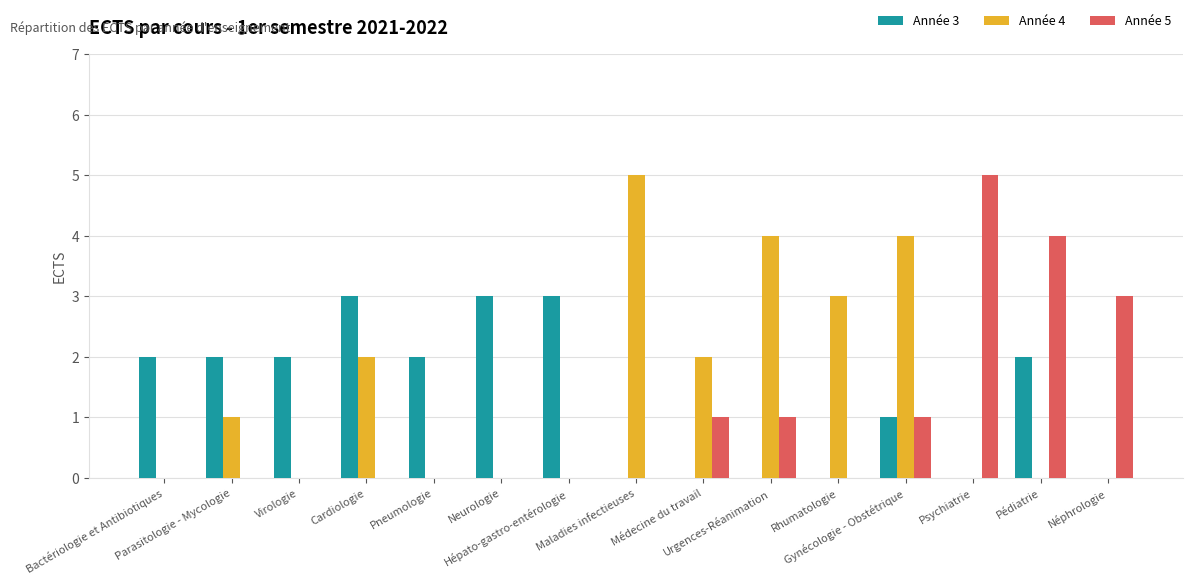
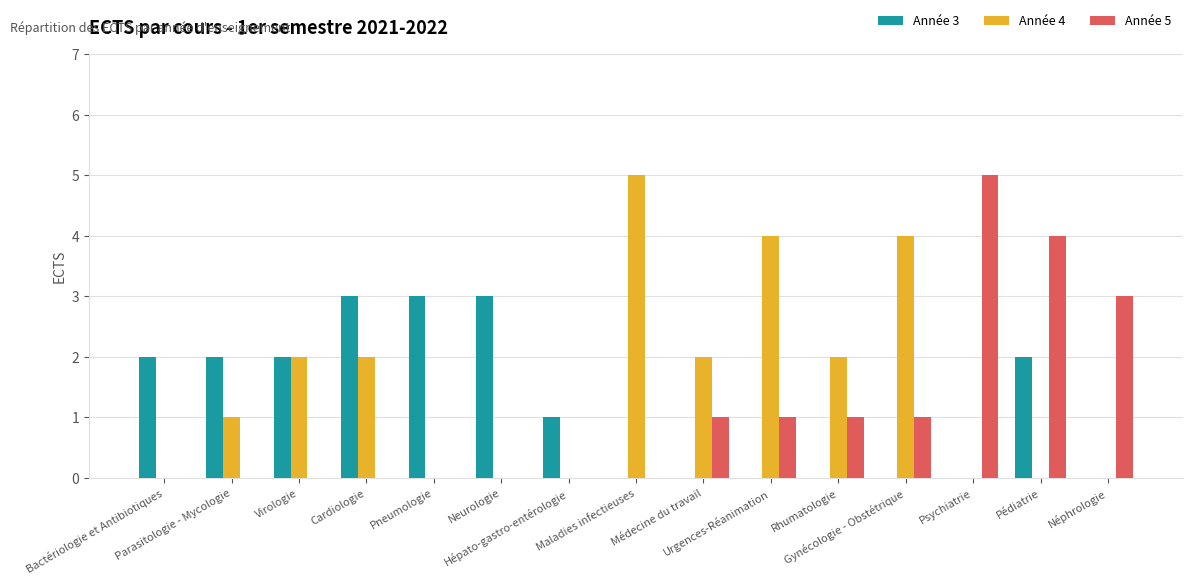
  {
    "Année 3": {
      "Bactériologie et Antibiotiques": 2,
      "Parasitologie - Mycologie": 2,
      "Virologie": 2,
      "Cardiologie": 3,
-     "Pneumologie": 2,
+     "Pneumologie": 3,
      "Neurologie": 3,
-     "Hépato-gastro-entérologie": 3,
+     "Hépato-gastro-entérologie": 1,
      "Maladies infectieuses": 0,
      "Médecine du travail": 0,
      "Urgences-Réanimation": 0,
      "Rhumatologie": 0,
-     "Gynécologie - Obstétrique": 1,
+     "Gynécologie - Obstétrique": 0,
      "Psychiatrie": 0,
      "Pédiatrie": 2,
      "Néphrologie": 0
    },
    "Année 4": {
      "Bactériologie et Antibiotiques": 0,
      "Parasitologie - Mycologie": 1,
-     "Virologie": 0,
+     "Virologie": 2,
      "Cardiologie": 2,
      "Pneumologie": 0,
      "Neurologie": 0,
      "Hépato-gastro-entérologie": 0,
      "Maladies infectieuses": 5,
      "Médecine du travail": 2,
      "Urgences-Réanimation": 4,
-     "Rhumatologie": 3,
+     "Rhumatologie": 2,
      "Gynécologie - Obstétrique": 4,
      "Psychiatrie": 0,
      "Pédiatrie": 0,
      "Néphrologie": 0
    },
    "Année 5": {
      "Bactériologie et Antibiotiques": 0,
      "Parasitologie - Mycologie": 0,
      "Virologie": 0,
      "Cardiologie": 0,
      "Pneumologie": 0,
      "Neurologie": 0,
      "Hépato-gastro-entérologie": 0,
      "Maladies infectieuses": 0,
      "Médecine du travail": 1,
      "Urgences-Réanimation": 1,
-     "Rhumatologie": 0,
+     "Rhumatologie": 1,
      "Gynécologie - Obstétrique": 1,
      "Psychiatrie": 5,
      "Pédiatrie": 4,
      "Néphrologie": 3
    }
  }
